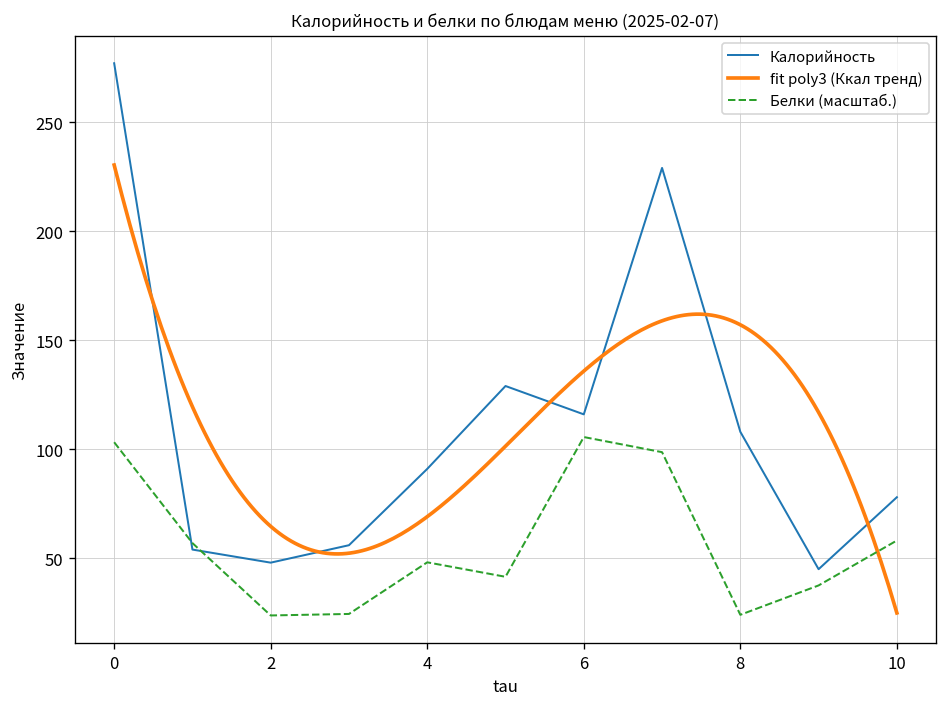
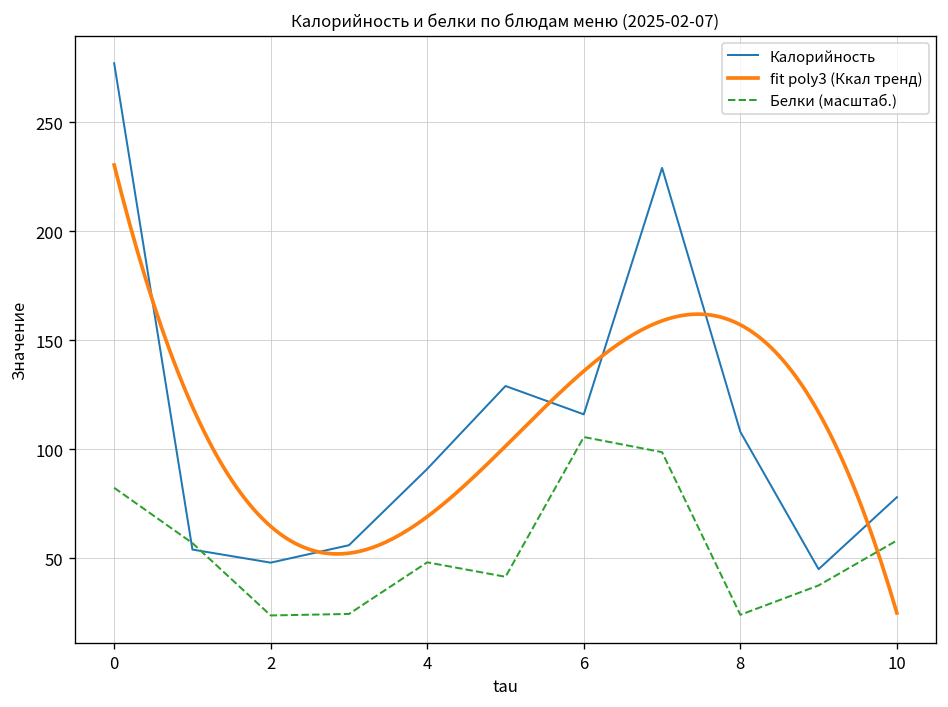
  {
    "Калорийность": {
      "0": 277,
      "2": 48,
      "4": 91,
      "6": 116,
      "8": 108,
      "10": 78
    },
    "fit poly3 (Ккал тренд)": {
      "0": 230,
      "10": 25
    },
    "Белки (масштаб.)": {
-     "0": 103,
+     "0": 82,
      "2": 24,
      "4": 48,
      "6": 106,
      "8": 24,
      "10": 58
    }
  }
